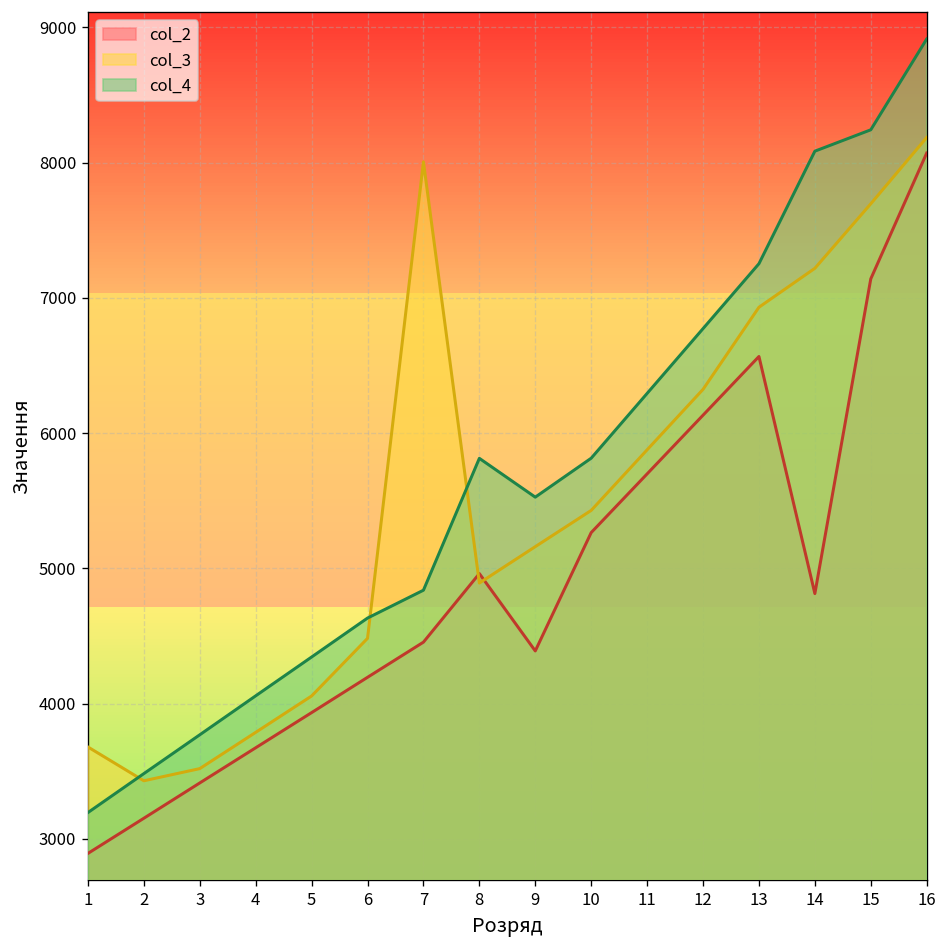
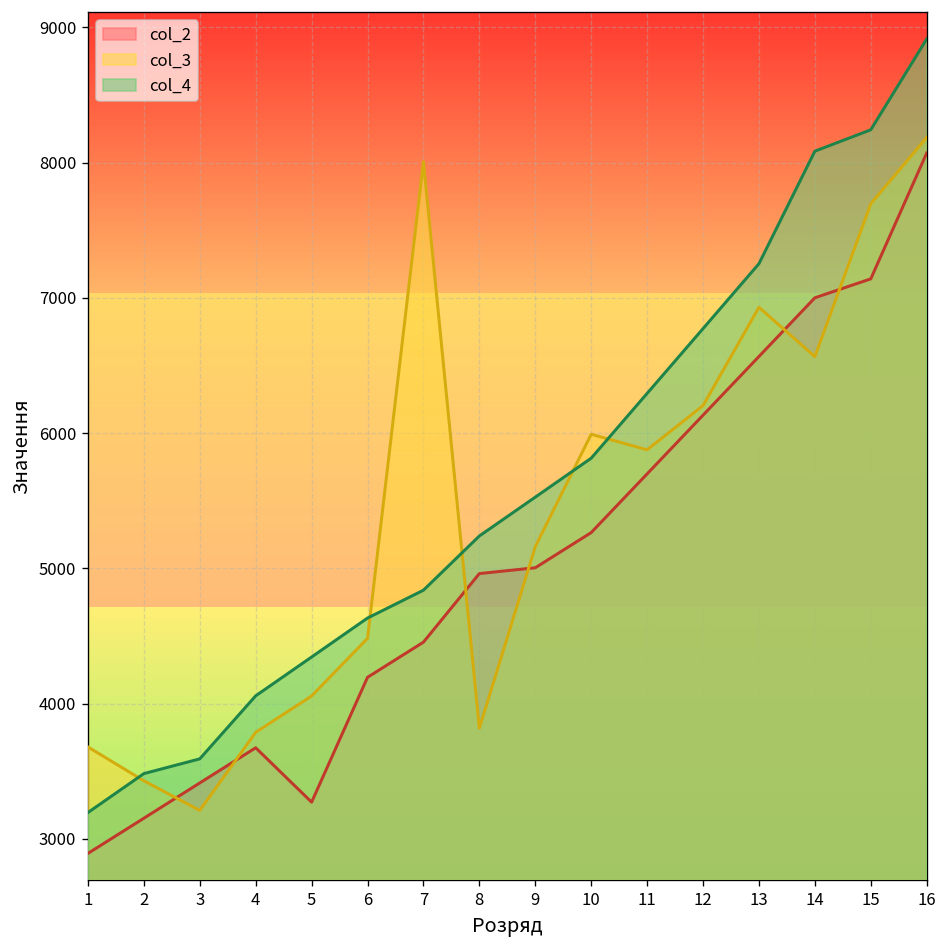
  {
    "col_2": {
      "1": 2890,
      "2": 3150,
      "3": 3410,
      "4": 3670,
-     "5": 3930,
+     "5": 3270,
      "6": 4200,
      "7": 4460,
      "8": 4960,
-     "9": 4390,
+     "9": 5010,
      "10": 5270,
      "11": 5700,
      "12": 6130,
      "13": 6570,
-     "14": 4810,
+     "14": 7000,
      "15": 7140,
      "16": 8070
    },
    "col_3": {
      "1": 3680,
      "2": 3430,
-     "3": 3520,
+     "3": 3210,
      "4": 3790,
      "5": 4060,
      "6": 4480,
      "7": 8010,
-     "8": 4890,
+     "8": 3820,
      "9": 5160,
-     "10": 5430,
+     "10": 5990,
      "11": 5880,
-     "12": 6320,
+     "12": 6200,
      "13": 6930,
-     "14": 7220,
+     "14": 6570,
      "15": 7700,
      "16": 8190
    },
    "col_4": {
      "1": 3200,
      "2": 3480,
-     "3": 3770,
+     "3": 3590,
      "4": 4060,
      "5": 4350,
      "6": 4630,
      "7": 4840,
-     "8": 5810,
+     "8": 5240,
      "9": 5530,
      "10": 5820,
      "11": 6290,
      "12": 6770,
      "13": 7250,
      "14": 8090,
      "15": 8240,
      "16": 8910
    }
  }
